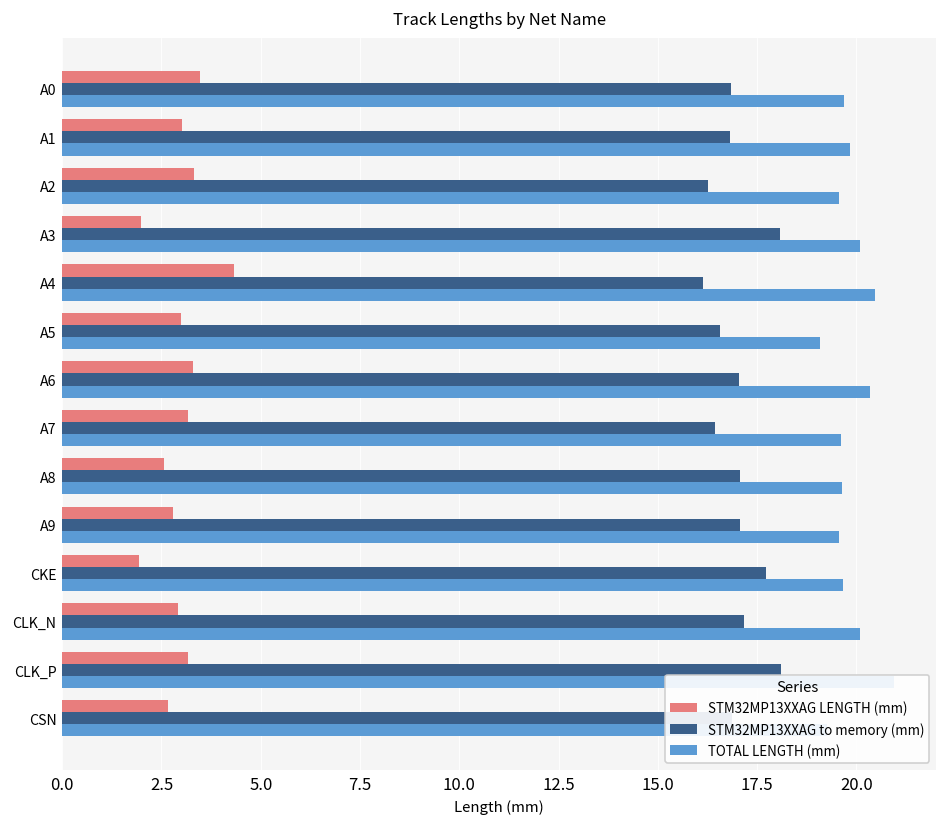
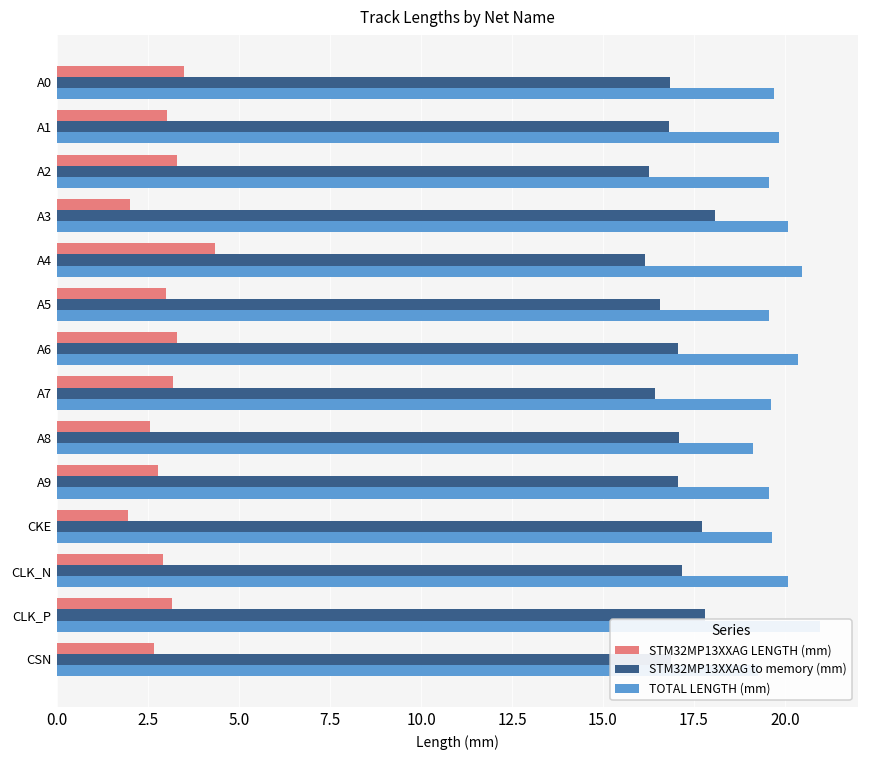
  {
    "STM32MP13XXAG LENGTH (mm)": {
      "A0": 3.5,
      "A1": 3.0,
      "A2": 3.3,
      "A3": 2.0,
      "A4": 4.3,
      "A5": 3.0,
      "A6": 3.3,
      "A7": 3.2,
      "A8": 2.6,
      "A9": 2.8,
      "CKE": 1.9,
      "CLK_N": 2.9,
      "CLK_P": 3.2,
      "CSN": 2.7
    },
    "STM32MP13XXAG to memory (mm)": {
      "A0": 16.9,
      "A1": 16.8,
      "A2": 16.3,
      "A3": 18.1,
      "A4": 16.1,
      "A5": 16.6,
      "A6": 17.1,
      "A7": 16.4,
      "A8": 17.1,
      "A9": 17.1,
      "CKE": 17.7,
      "CLK_N": 17.2,
-     "CLK_P": 18.1
+     "CLK_P": 17.8
    },
    "TOTAL LENGTH (mm)": {
      "A0": 19.7,
      "A1": 19.8,
      "A2": 19.6,
      "A3": 20.1,
      "A4": 20.5,
-     "A5": 19.1,
+     "A5": 19.6,
      "A6": 20.3,
      "A7": 19.6,
-     "A8": 19.6,
+     "A8": 19.1,
      "A9": 19.6,
      "CKE": 19.7,
      "CLK_N": 20.1
    }
  }
